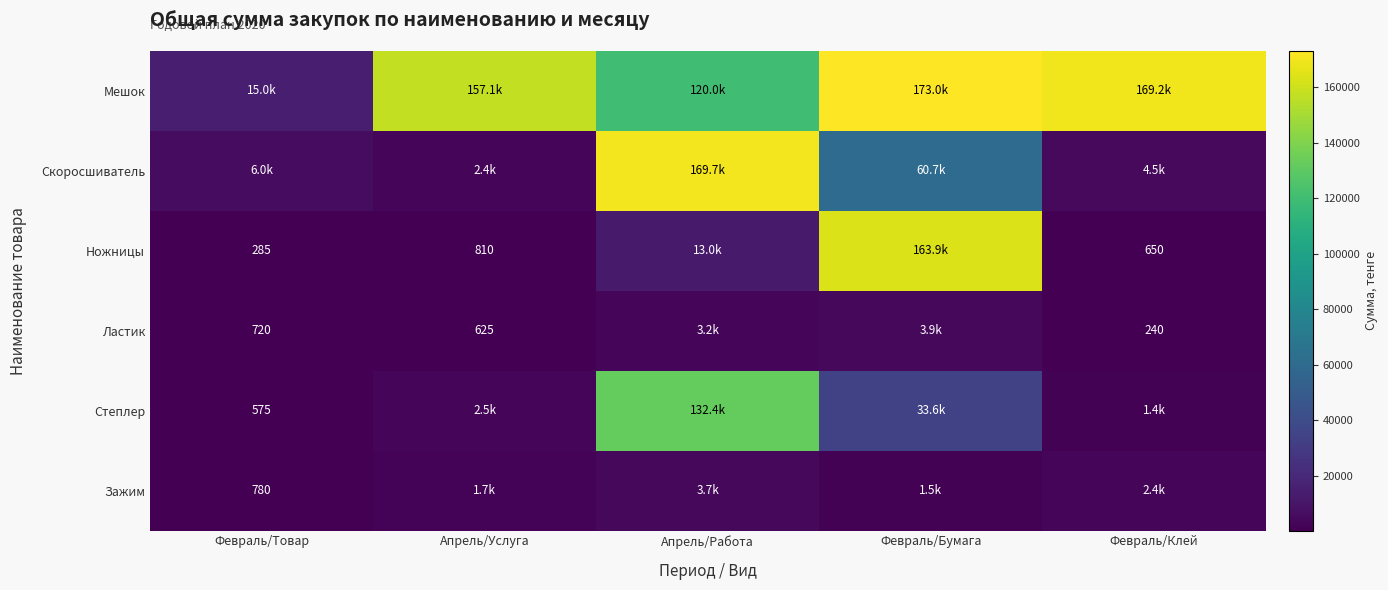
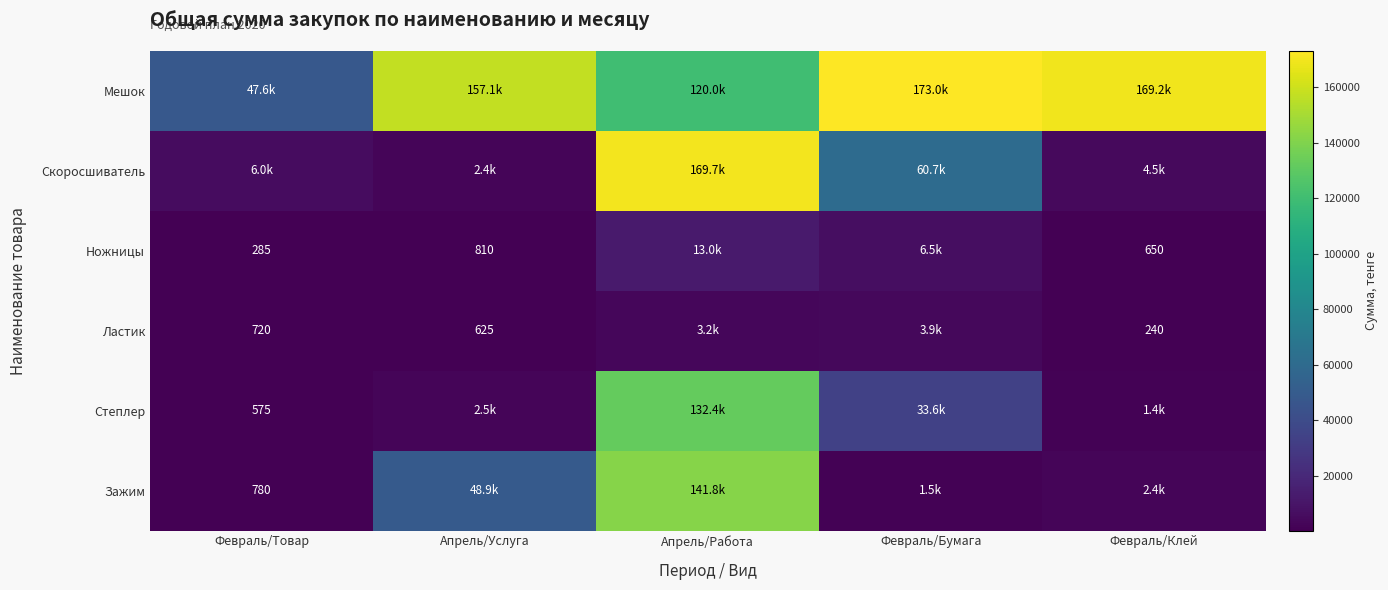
  {
    "Мешок": {
-     "Февраль/Товар": "15.0k",
+     "Февраль/Товар": "47.6k",
      "Апрель/Услуга": "157.1k",
      "Апрель/Работа": "120.0k",
      "Февраль/Бумага": "173.0k",
      "Февраль/Клей": "169.2k"
    },
    "Скоросшиватель": {
      "Февраль/Товар": "6.0k",
      "Апрель/Услуга": "2.4k",
      "Апрель/Работа": "169.7k",
      "Февраль/Бумага": "60.7k",
      "Февраль/Клей": "4.5k"
    },
    "Ножницы": {
      "Февраль/Товар": "285",
      "Апрель/Услуга": "810",
      "Апрель/Работа": "13.0k",
-     "Февраль/Бумага": "163.9k",
+     "Февраль/Бумага": "6.5k",
      "Февраль/Клей": "650"
    },
    "Ластик": {
      "Февраль/Товар": "720",
      "Апрель/Услуга": "625",
      "Апрель/Работа": "3.2k",
      "Февраль/Бумага": "3.9k",
      "Февраль/Клей": "240"
    },
    "Степлер": {
      "Февраль/Товар": "575",
      "Апрель/Услуга": "2.5k",
      "Апрель/Работа": "132.4k",
      "Февраль/Бумага": "33.6k",
      "Февраль/Клей": "1.4k"
    },
    "Зажим": {
      "Февраль/Товар": "780",
-     "Апрель/Услуга": "1.7k",
-     "Апрель/Работа": "3.7k",
+     "Апрель/Услуга": "48.9k",
+     "Апрель/Работа": "141.8k",
      "Февраль/Бумага": "1.5k",
      "Февраль/Клей": "2.4k"
    }
  }
